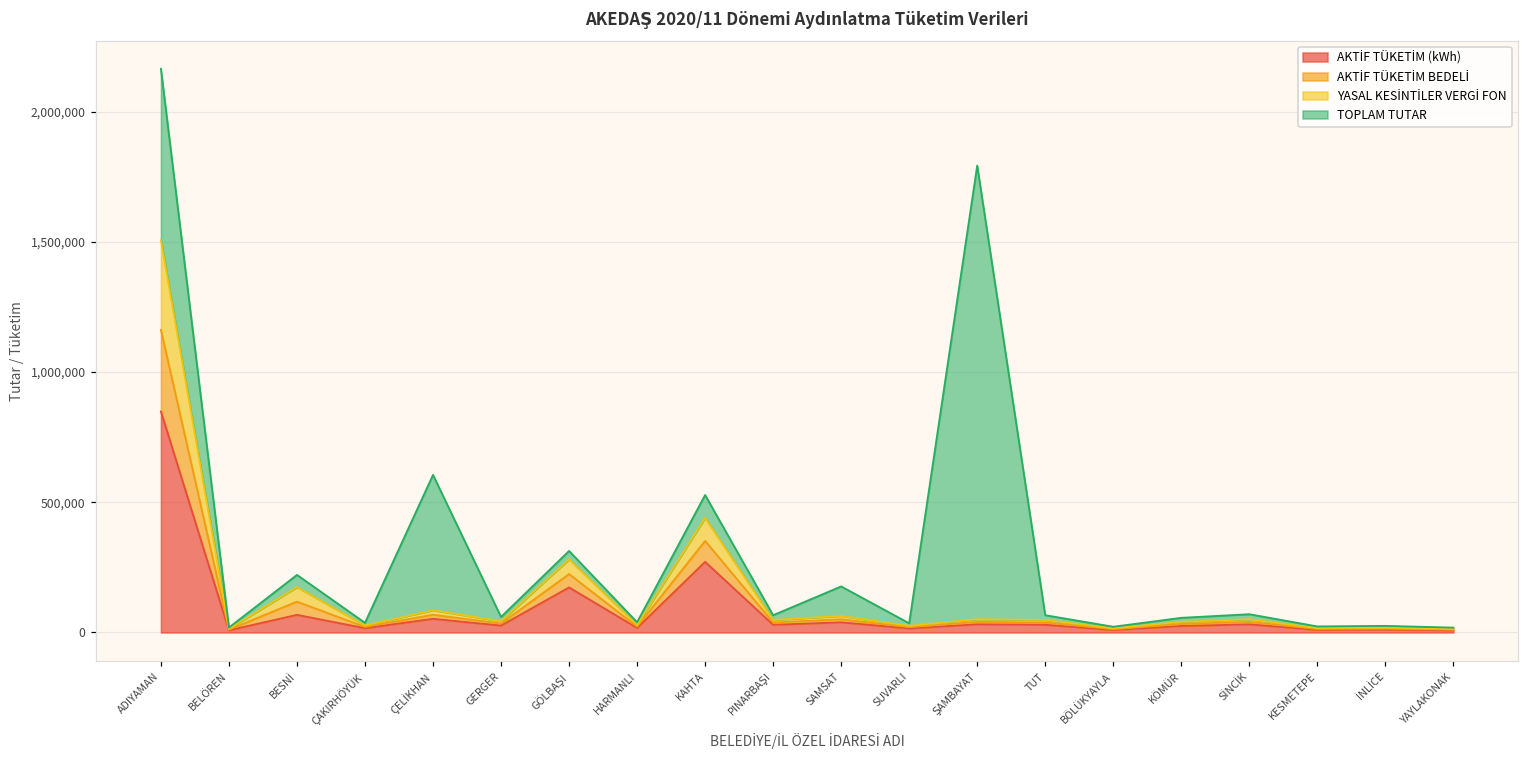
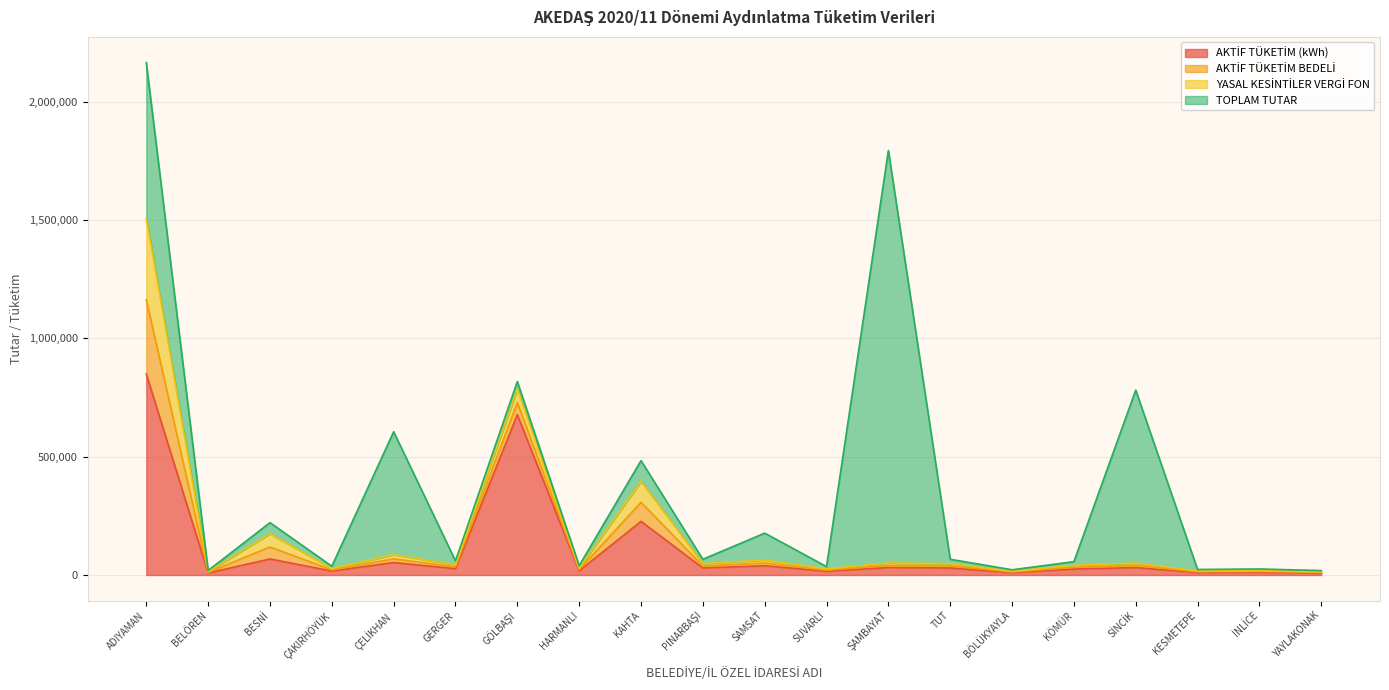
  {
    "AKTİF TÜKETİM (kWh)": {
      "ADIYAMAN": "850,000",
      "BESNİ": "70,000",
      "ÇELİKHAN": "50,000",
-     "GÖLBAŞI": "170,000",
-     "KAHTA": "270,000",
+     "GÖLBAŞI": "680,000",
+     "KAHTA": "230,000",
      "SAMSAT": "40,000"
    },
    "TOPLAM TUTAR": {
      "ADIYAMAN": "660,000",
      "BESNİ": "50,000",
      "ÇELİKHAN": "520,000",
      "GERGER": "20,000",
      "GÖLBAŞI": "30,000",
      "HARMANLI": "10,000",
      "KAHTA": "90,000",
      "PINARBAŞI": "20,000",
      "SAMSAT": "110,000",
      "ŞAMBAYAT": "1,740,000",
      "TUT": "20,000",
      "KÖMÜR": "20,000",
-     "SİNCİK": "20,000"
+     "SİNCİK": "730,000"
    }
  }
